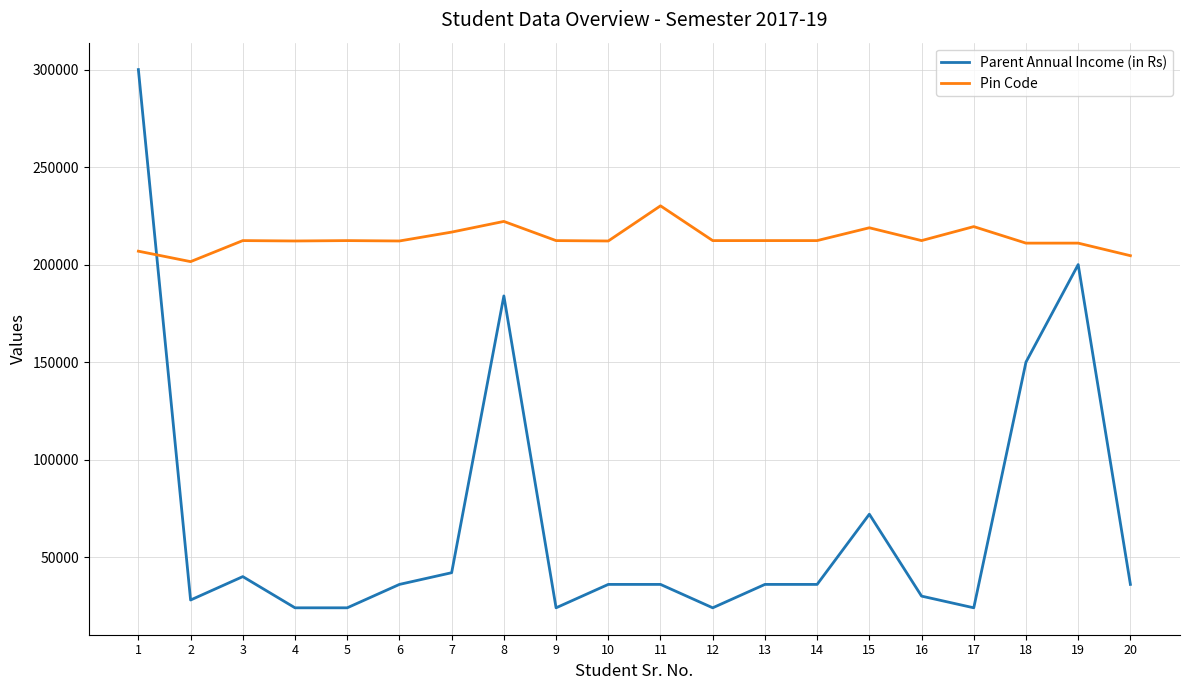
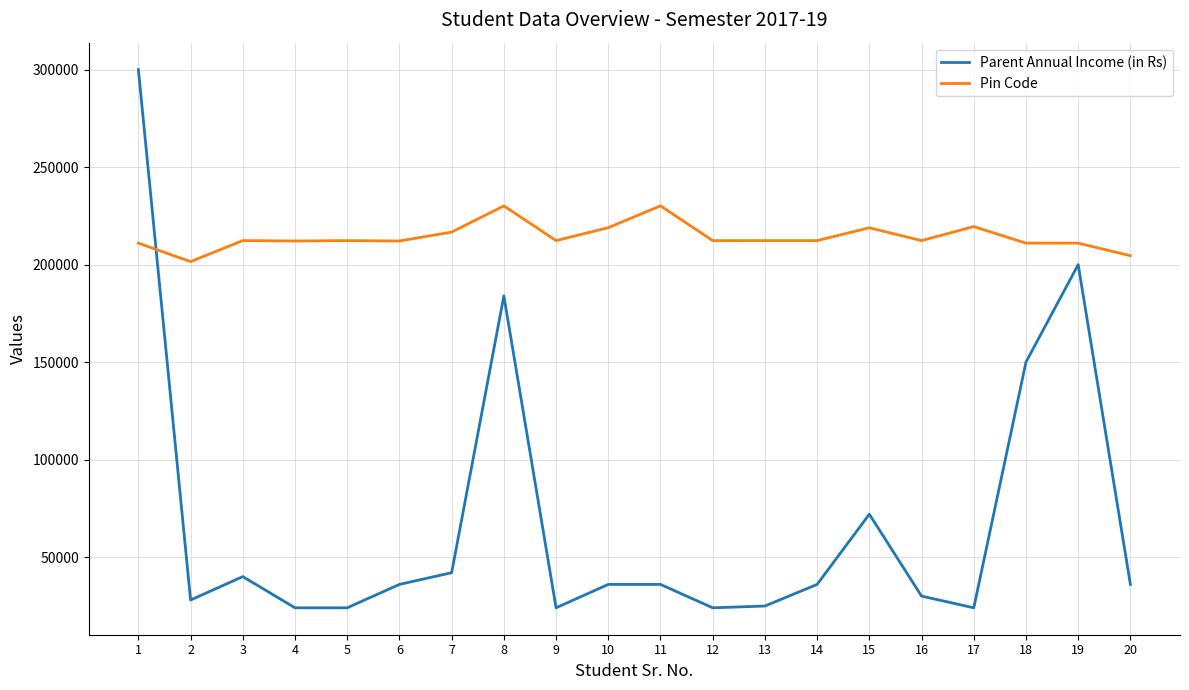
  {
    "Parent Annual Income (in Rs)": {
      "1": 300000,
      "2": 28000,
      "3": 40000,
      "4": 24000,
      "5": 24000,
      "6": 36000,
      "7": 42000,
      "8": 184000,
      "9": 24000,
      "10": 36000,
      "11": 36000,
      "12": 24000,
-     "13": 36000,
+     "13": 25000,
      "14": 36000,
      "15": 72000,
      "16": 30000,
      "17": 24000,
      "18": 150000,
      "19": 200000,
      "20": 36000
    },
    "Pin Code": {
-     "1": 207000,
+     "1": 211000,
      "2": 202000,
      "3": 212000,
      "4": 212000,
      "5": 212000,
      "6": 212000,
      "7": 217000,
-     "8": 222000,
+     "8": 230000,
      "9": 212000,
-     "10": 212000,
+     "10": 219000,
      "11": 230000,
      "12": 212000,
      "13": 212000,
      "14": 212000,
      "15": 219000,
      "16": 212000,
      "17": 219000,
      "18": 211000,
      "19": 211000,
      "20": 205000
    }
  }
